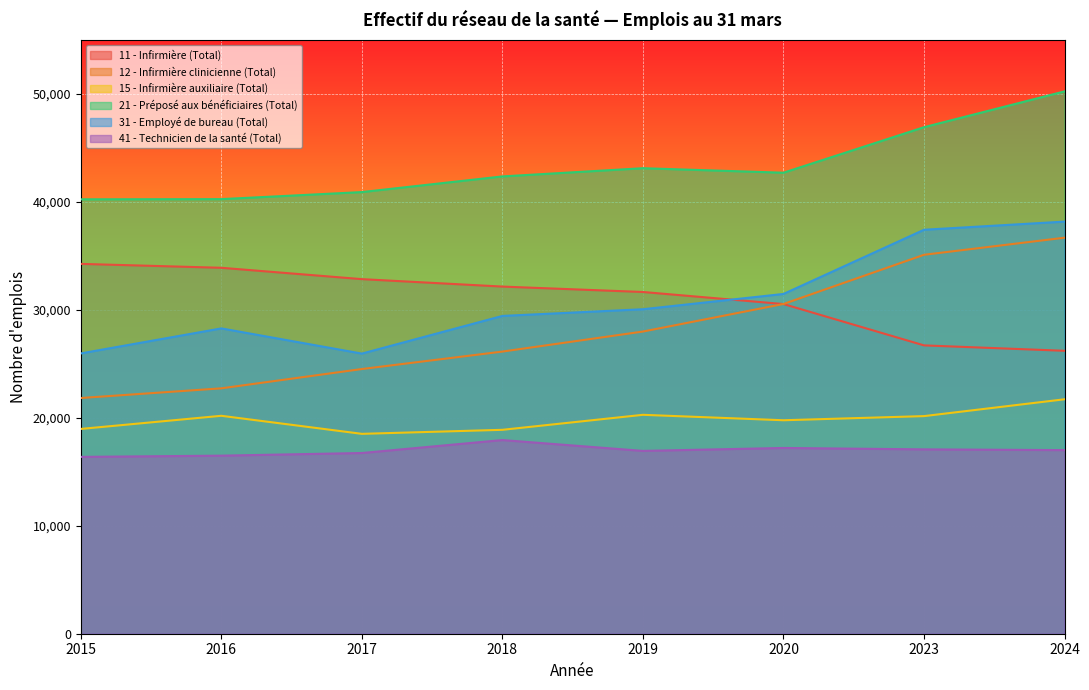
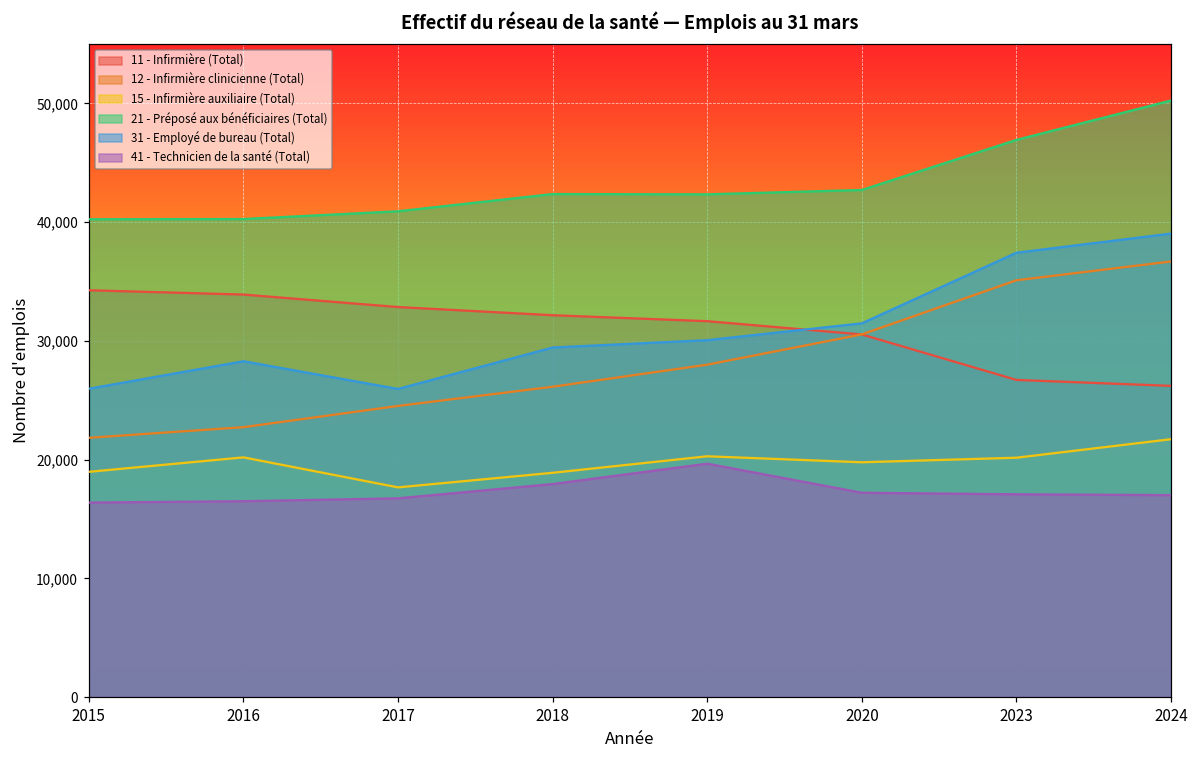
  {
    "15 - Infirmière auxiliaire (Total)": {
      "2015": "19,000",
      "2016": "20,200",
-     "2017": "18,500",
+     "2017": "17,700",
      "2018": "18,900",
      "2019": "20,300",
      "2020": "19,800",
      "2023": "20,200",
      "2024": "21,700"
    },
    "21 - Préposé aux bénéficiaires (Total)": {
      "2015": "40,200",
      "2016": "40,300",
      "2017": "40,900",
      "2018": "42,400",
-     "2019": "43,100",
+     "2019": "42,300",
      "2020": "42,700",
      "2023": "46,900",
      "2024": "50,200"
    },
    "31 - Employé de bureau (Total)": {
      "2015": "26,000",
      "2016": "28,300",
      "2017": "26,000",
      "2018": "29,400",
      "2019": "30,100",
      "2020": "31,500",
      "2023": "37,400",
-     "2024": "38,200"
+     "2024": "39,000"
    },
    "41 - Technicien de la santé (Total)": {
      "2015": "16,400",
      "2016": "16,500",
      "2017": "16,700",
      "2018": "17,900",
-     "2019": "16,900",
+     "2019": "19,700",
      "2020": "17,200",
      "2023": "17,100",
      "2024": "17,000"
    }
  }
